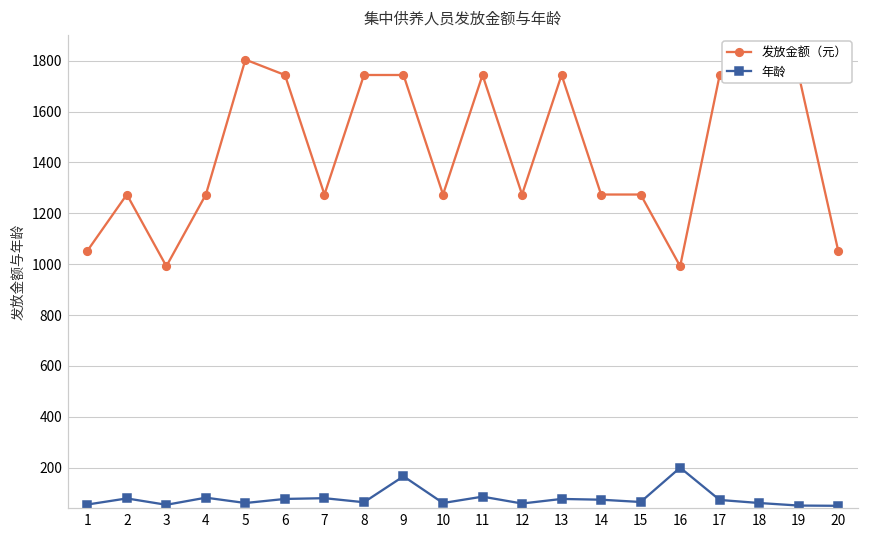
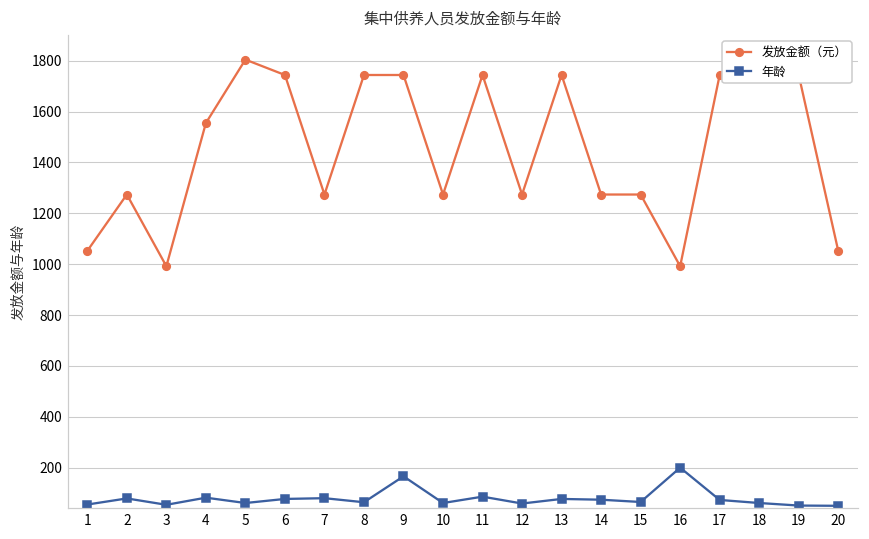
  {
    "发放金额（元）": {
      "1": 1050,
      "2": 1270,
      "3": 990,
-     "4": 1270,
+     "4": 1560,
      "5": 1800,
      "6": 1740,
      "7": 1270,
      "8": 1740,
      "9": 1740,
      "10": 1270,
      "11": 1740,
      "12": 1270,
      "13": 1740,
      "14": 1270,
      "15": 1270,
      "16": 990,
      "17": 1740,
      "20": 1050
    },
    "年龄": {
      "1": 60,
      "2": 80,
      "3": 50,
      "4": 80,
      "5": 60,
      "6": 80,
      "7": 80,
      "8": 60,
      "9": 170,
      "10": 60,
      "11": 90,
      "12": 60,
      "13": 80,
      "14": 70,
      "15": 70,
      "16": 200,
      "17": 70,
      "18": 60,
      "19": 50,
      "20": 50
    }
  }
